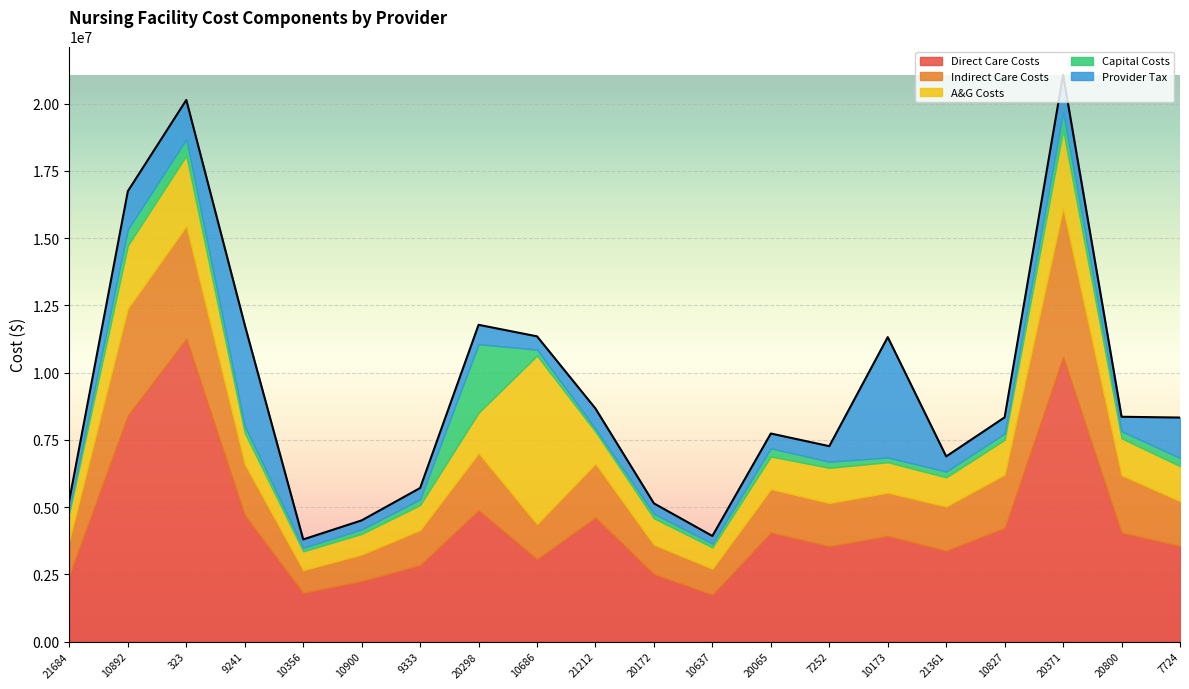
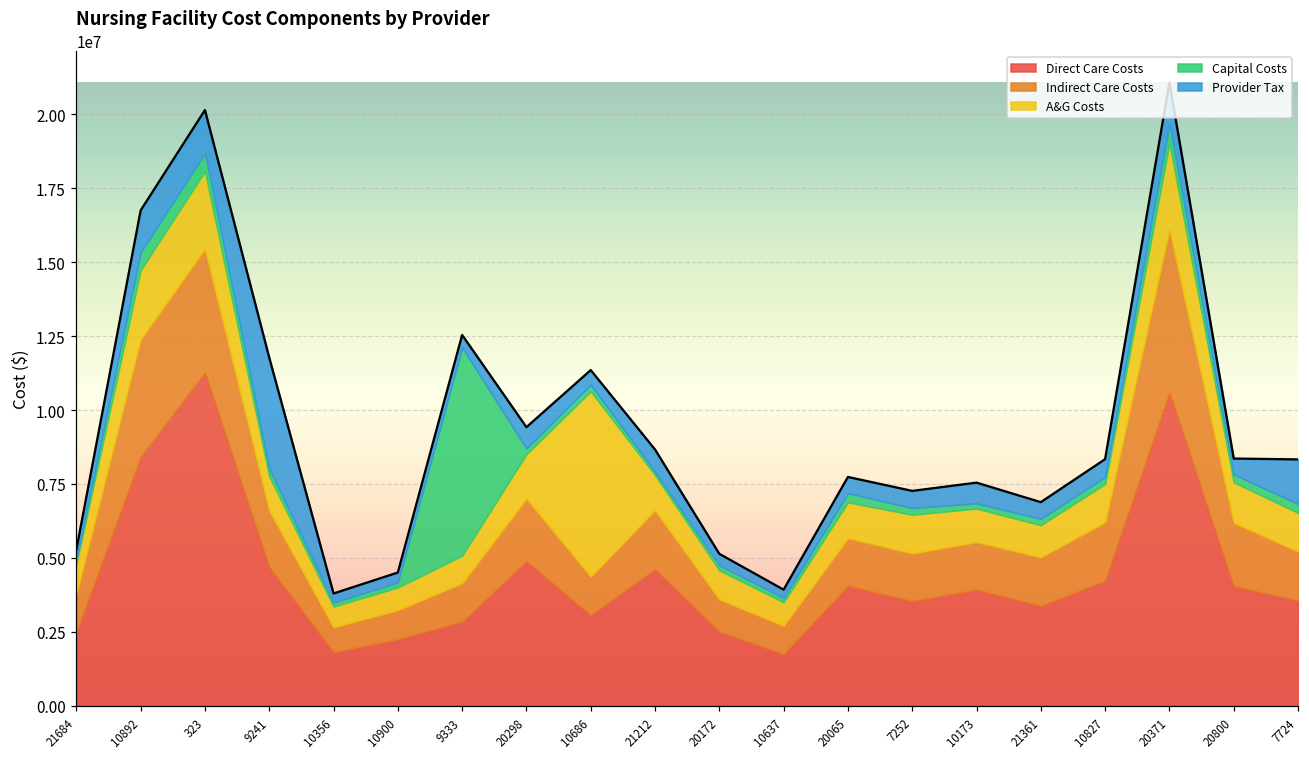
  {
    "A&G Costs": {
      "21684": 1000000,
      "10892": 2300000,
      "323": 2600000,
      "9241": 1200000,
      "10356": 700000,
      "10900": 800000,
      "9333": 900000,
      "20298": 1500000,
      "10686": 6300000,
      "21212": 1200000,
      "20172": 1000000,
      "10637": 800000,
      "20065": 1200000,
      "7252": 1300000,
      "10173": 1100000,
      "21361": 1100000,
      "10827": 1300000,
      "20371": 2900000,
      "20800": 1400000,
      "7724": 1300000
    },
    "Capital Costs": {
      "21684": 100000,
      "10892": 600000,
      "323": 600000,
      "9241": 300000,
      "10356": 100000,
      "10900": 200000,
-     "9333": 200000,
-     "20298": 2500000,
+     "9333": 7000000,
+     "20298": 200000,
      "10686": 200000,
      "21212": 100000,
      "20172": 200000,
      "10637": 100000,
      "20065": 300000,
      "7252": 200000,
      "10173": 200000,
      "21361": 200000,
      "10827": 200000,
      "20371": 700000,
      "20800": 300000,
      "7724": 300000
    },
    "Provider Tax": {
      "21684": 300000,
      "10892": 1400000,
      "323": 1500000,
      "9241": 3800000,
      "10356": 300000,
      "10900": 300000,
      "9333": 400000,
      "20298": 700000,
      "10686": 500000,
      "21212": 800000,
      "20172": 400000,
      "10637": 300000,
      "20065": 600000,
      "7252": 600000,
-     "10173": 4500000,
+     "10173": 700000,
      "21361": 600000,
      "10827": 600000,
      "20800": 500000,
      "7724": 1500000
    }
  }
